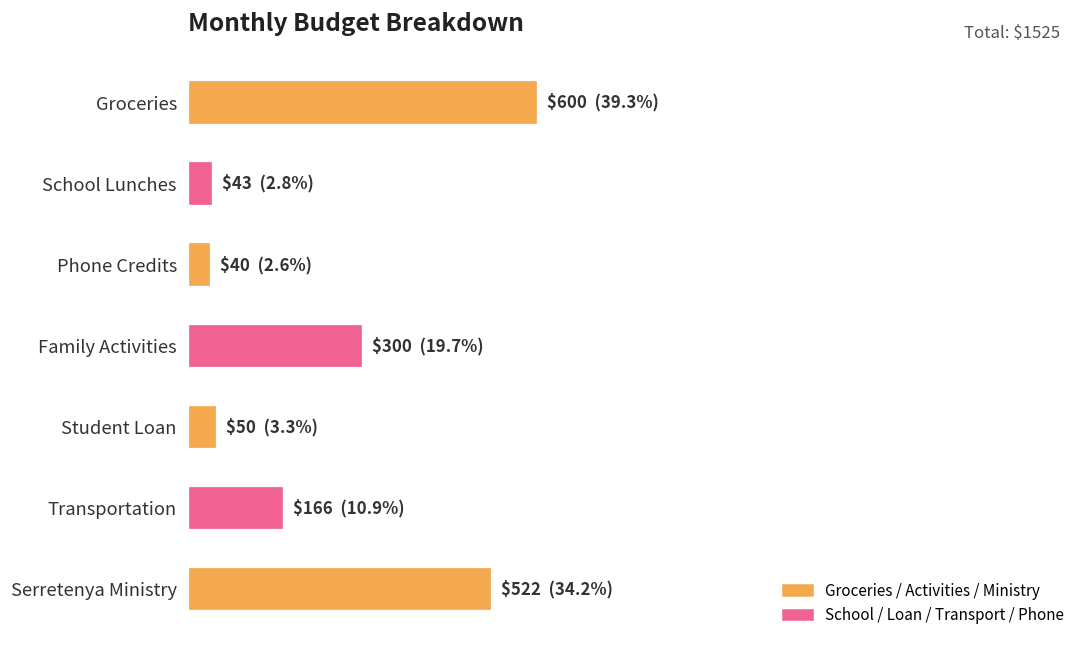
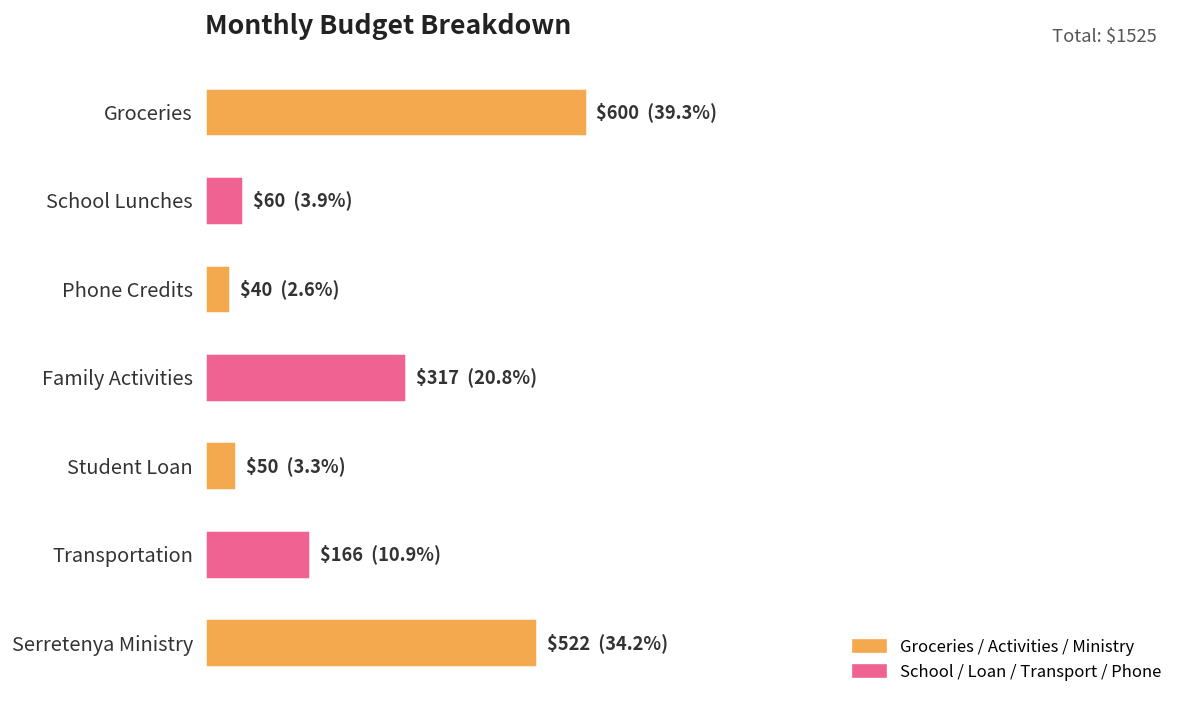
  {
    "Groceries": "(39.3%)",
-   "School Lunches": "$43 (2.8%)",
+   "School Lunches": "$60 (3.9%)",
    "Phone Credits": "(2.6%)",
-   "Family Activities": "$300 (19.7%)",
+   "Family Activities": "$317 (20.8%)",
    "Student Loan": "(3.3%)",
    "Transportation": "(10.9%)",
    "Serretenya Ministry": "(34.2%)"
  }
